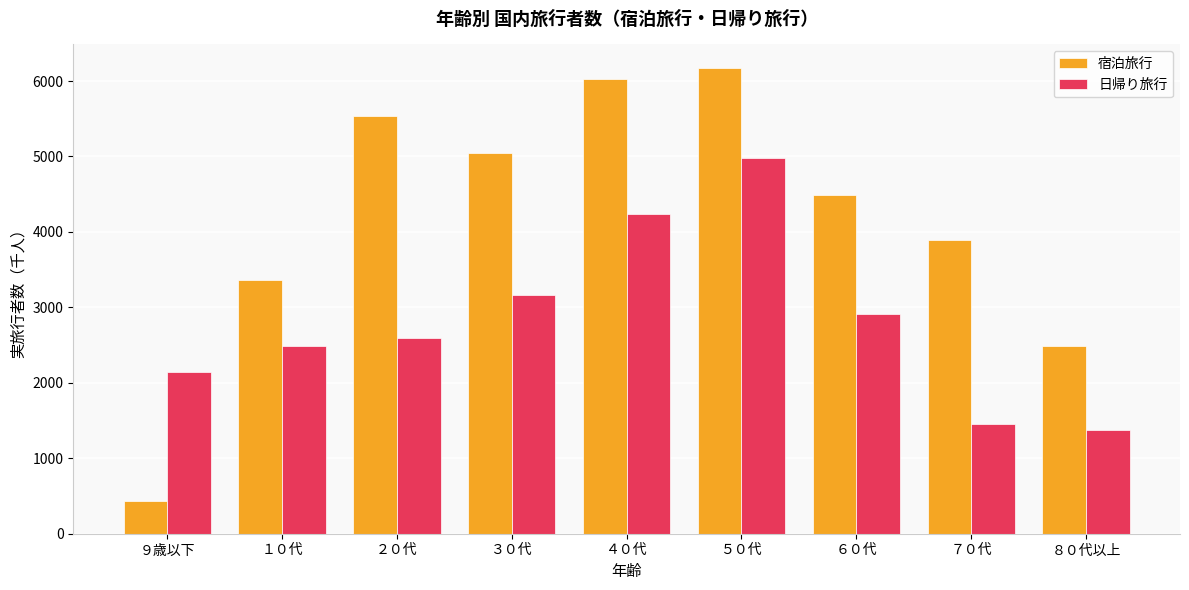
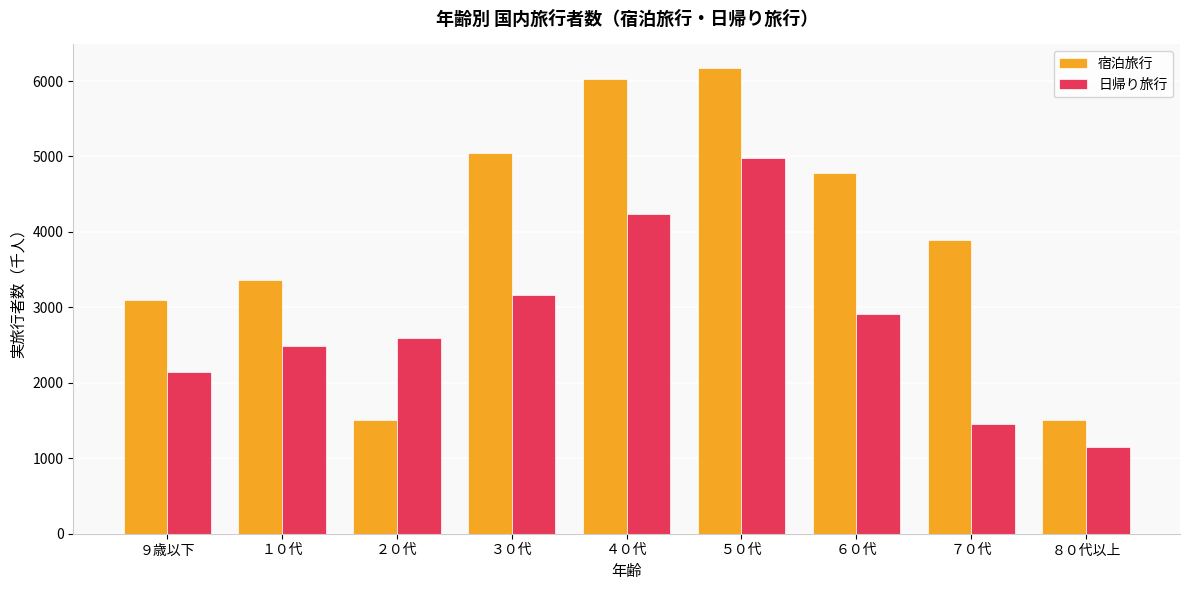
  {
    "宿泊旅行": {
-     "９歳以下": 400,
+     "９歳以下": 3100,
      "１０代": 3400,
-     "２０代": 5500,
+     "２０代": 1500,
      "３０代": 5000,
      "４０代": 6000,
      "５０代": 6200,
-     "６０代": 4500,
+     "６０代": 4800,
      "７０代": 3900,
-     "８０代以上": 2500
+     "８０代以上": 1500
    },
    "日帰り旅行": {
      "９歳以下": 2100,
      "１０代": 2500,
      "２０代": 2600,
      "３０代": 3200,
      "４０代": 4200,
      "５０代": 5000,
      "６０代": 2900,
      "７０代": 1500,
-     "８０代以上": 1400
+     "８０代以上": 1100
    }
  }
